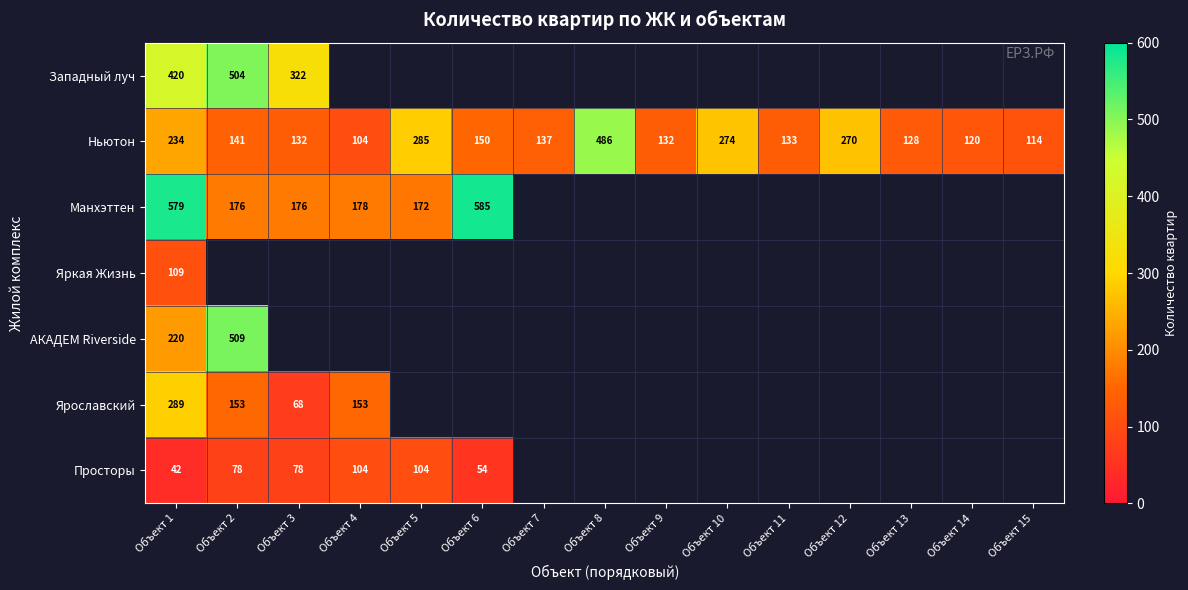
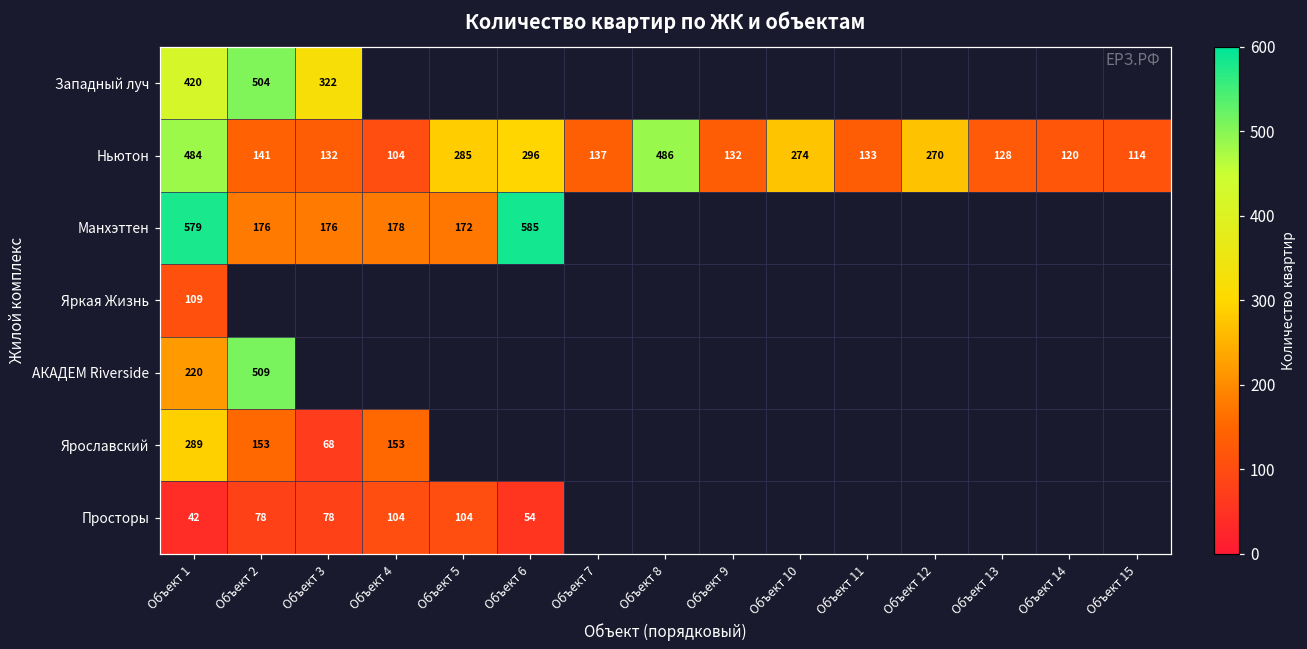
  {
    "Западный луч": {
      "Объект 1": 420,
      "Объект 2": 504,
      "Объект 3": 322
    },
    "Ньютон": {
-     "Объект 1": 234,
+     "Объект 1": 484,
      "Объект 2": 141,
      "Объект 3": 132,
      "Объект 4": 104,
      "Объект 5": 285,
-     "Объект 6": 150,
+     "Объект 6": 296,
      "Объект 7": 137,
      "Объект 8": 486,
      "Объект 9": 132,
      "Объект 10": 274,
      "Объект 11": 133,
      "Объект 12": 270,
      "Объект 13": 128,
      "Объект 14": 120,
      "Объект 15": 114
    },
    "Манхэттен": {
      "Объект 1": 579,
      "Объект 2": 176,
      "Объект 3": 176,
      "Объект 4": 178,
      "Объект 5": 172,
      "Объект 6": 585
    },
    "Яркая Жизнь": {
      "Объект 1": 109
    },
    "АКАДЕМ Riverside": {
      "Объект 1": 220,
      "Объект 2": 509
    },
    "Ярославский": {
      "Объект 1": 289,
      "Объект 2": 153,
      "Объект 3": 68,
      "Объект 4": 153
    },
    "Просторы": {
      "Объект 1": 42,
      "Объект 2": 78,
      "Объект 3": 78,
      "Объект 4": 104,
      "Объект 5": 104,
      "Объект 6": 54
    }
  }
